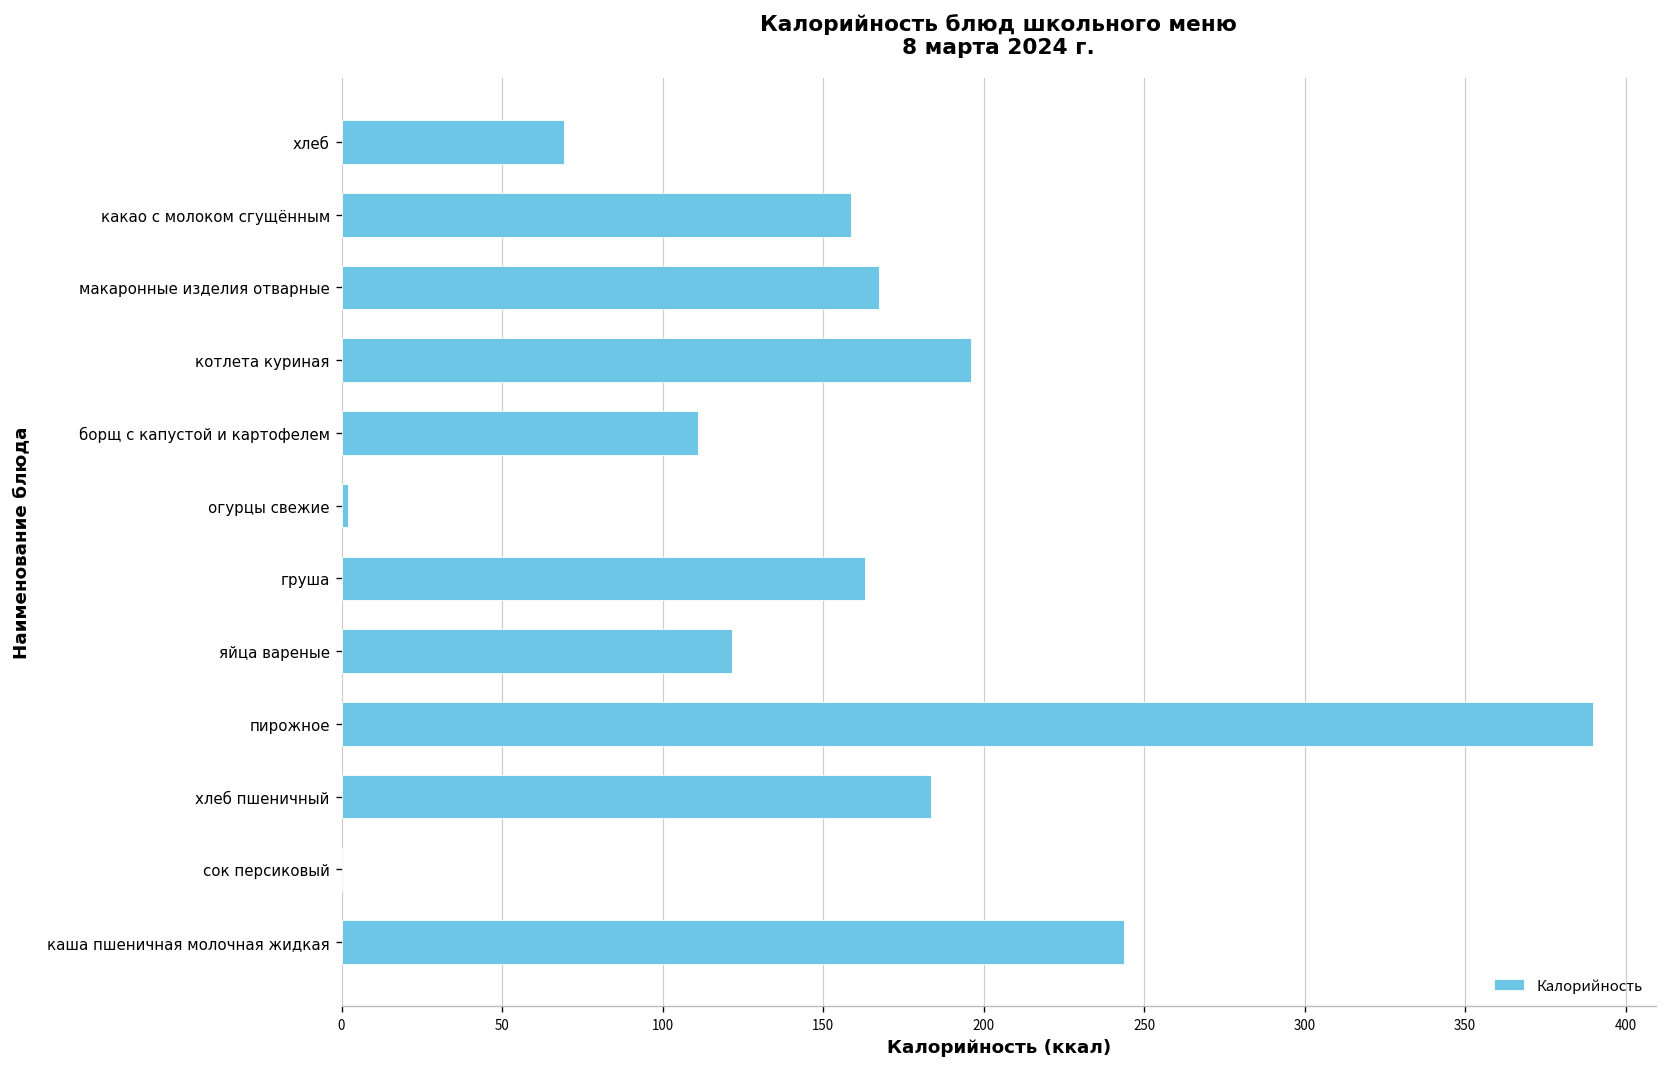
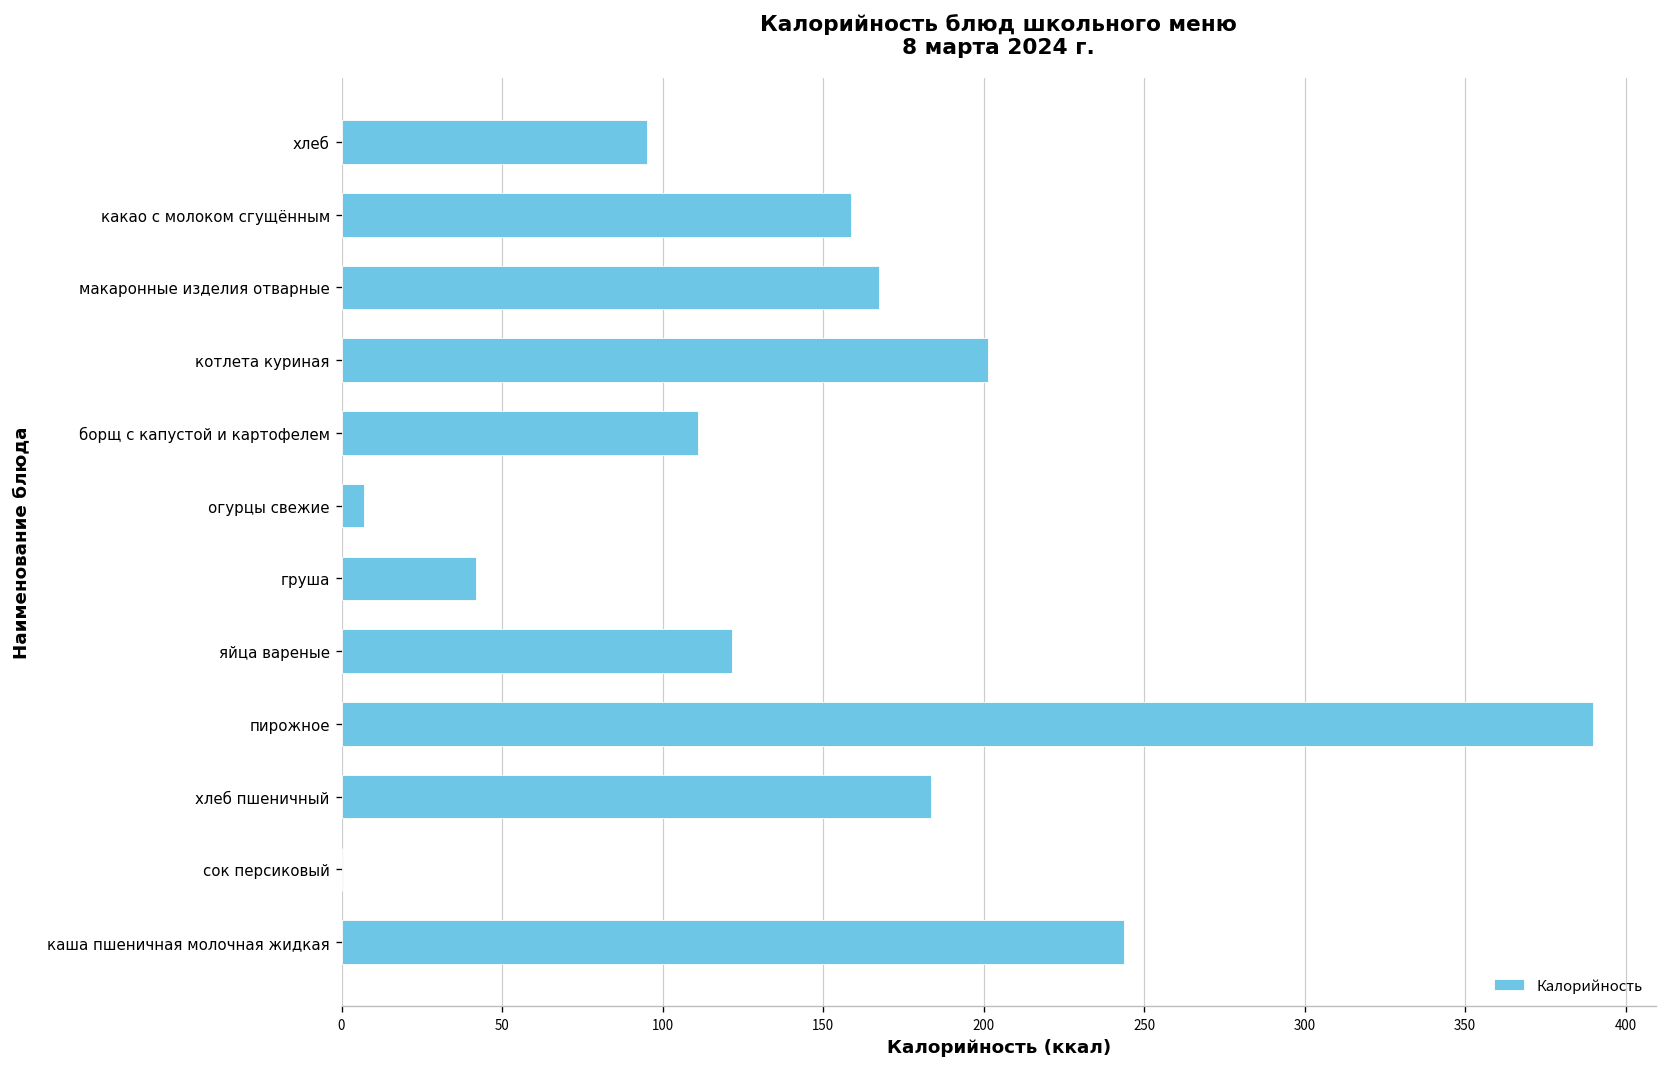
  {
-   "хлеб": 69,
+   "хлеб": 95,
    "какао с молоком сгущённым": 159,
    "макаронные изделия отварные": 167,
-   "котлета куриная": 196,
+   "котлета куриная": 202,
    "борщ с капустой и картофелем": 111,
-   "огурцы свежие": 2,
-   "груша": 163,
+   "огурцы свежие": 7,
+   "груша": 42,
    "яйца вареные": 122,
    "пирожное": 390,
    "хлеб пшеничный": 184,
    "сок персиковый": 0,
    "каша пшеничная молочная жидкая": 244
  }
